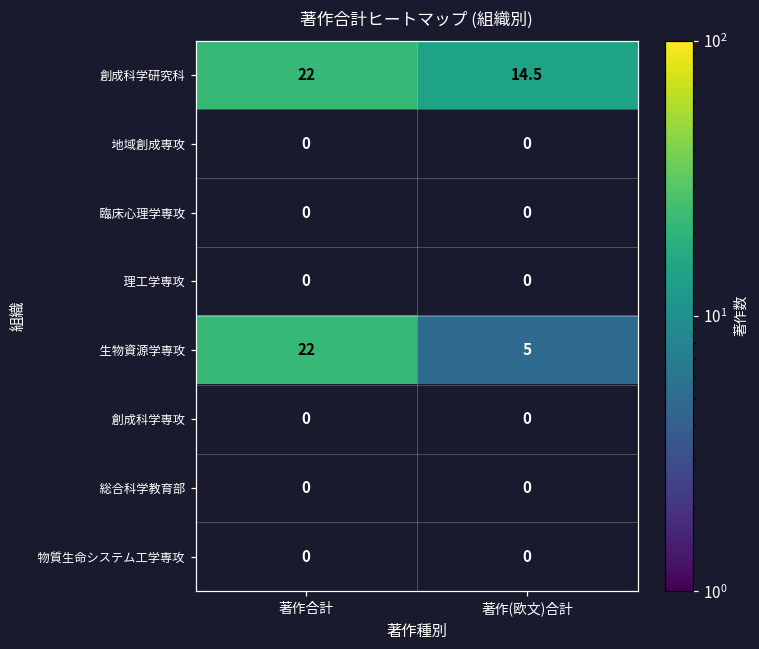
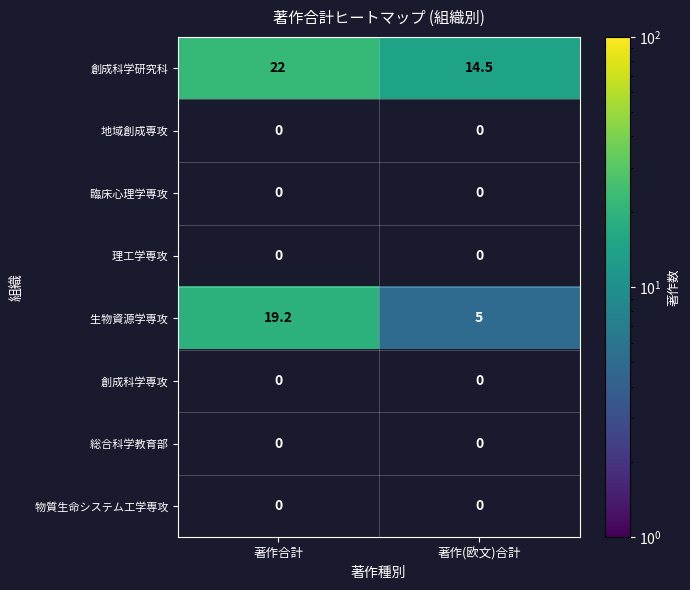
  {
    "創成科学研究科": {
      "著作合計": 22,
      "著作(欧文)合計": 14.5
    },
    "生物資源学専攻": {
-     "著作合計": 22,
+     "著作合計": 19.2,
      "著作(欧文)合計": 5
    }
  }
